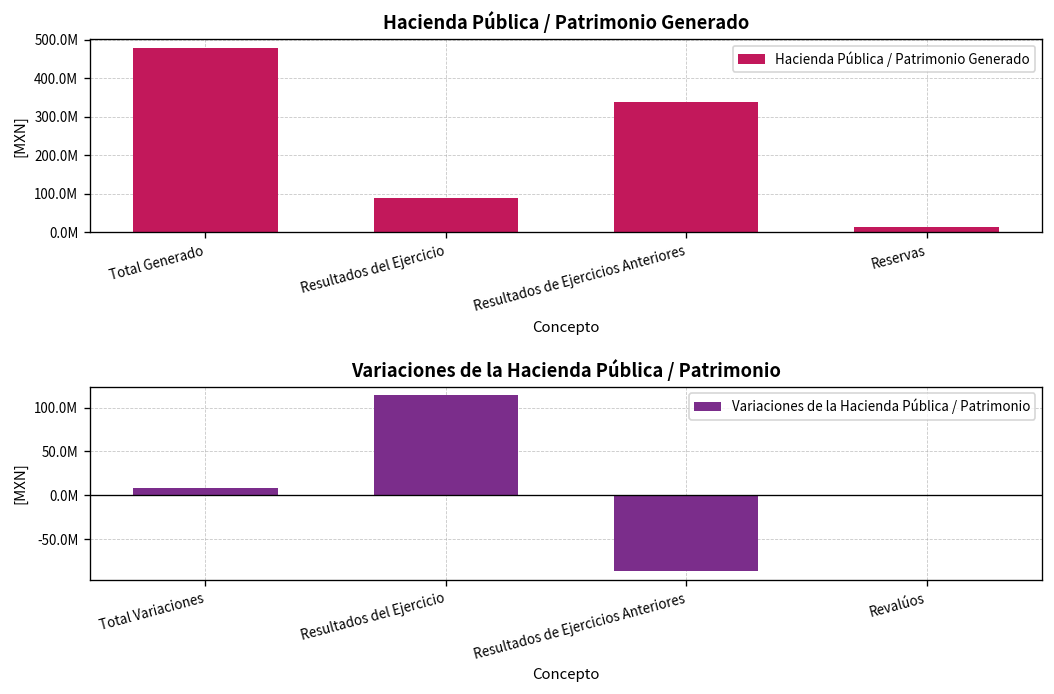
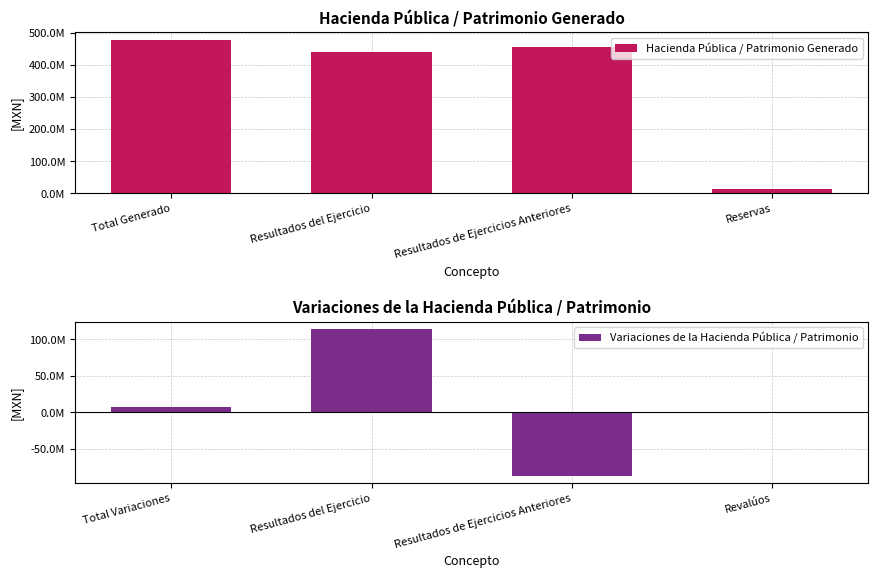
  {
    "Hacienda Pública / Patrimonio Generado": {
      "Total Generado": 480000000,
-     "Resultados del Ejercicio": 90000000,
-     "Resultados de Ejercicios Anteriores": 340000000,
+     "Resultados del Ejercicio": 440000000,
+     "Resultados de Ejercicios Anteriores": 460000000,
      "Reservas": 10000000
    },
    "Variaciones de la Hacienda Pública / Patrimonio": {
      "Total Variaciones": 10000000,
      "Resultados del Ejercicio": 110000000,
      "Resultados de Ejercicios Anteriores": -90000000,
      "Revalúos": 0
    }
  }
